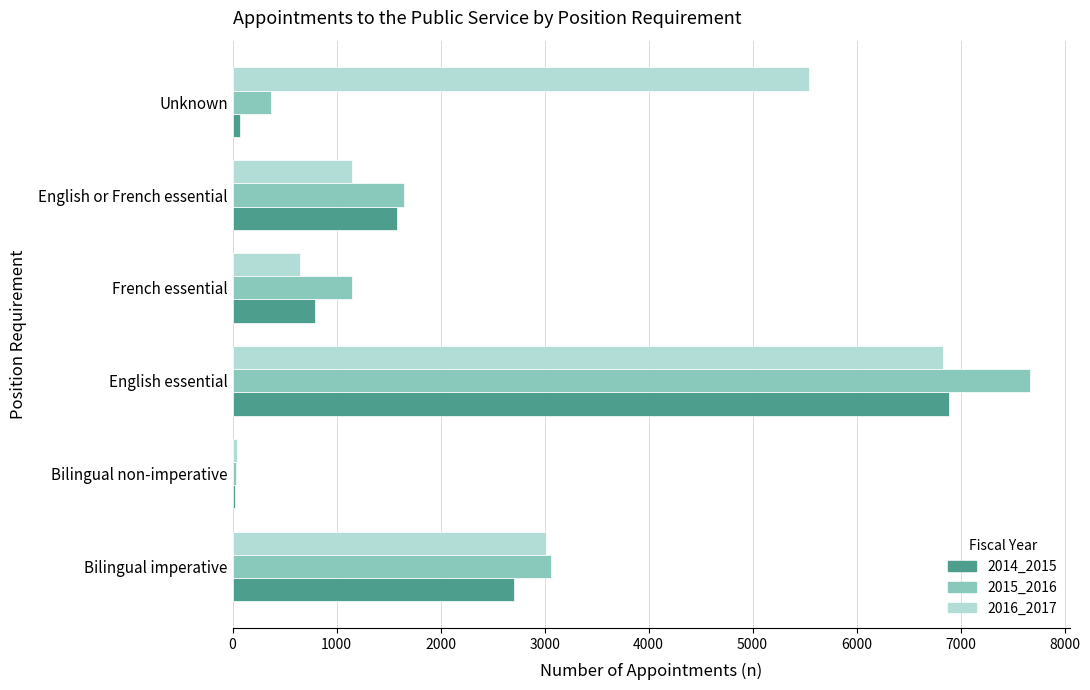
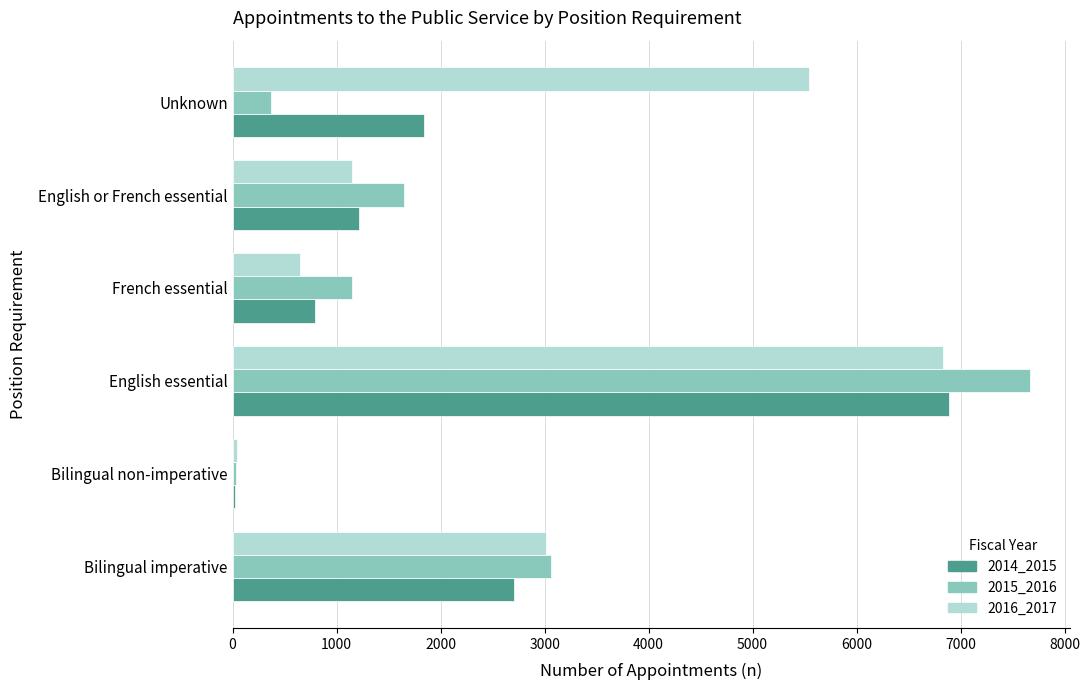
  {
    "2014_2015": {
-     "Unknown": 70,
-     "English or French essential": 1580,
+     "Unknown": 1840,
+     "English or French essential": 1220,
      "French essential": 800,
      "English essential": 6890,
      "Bilingual imperative": 2710
    }
  }
